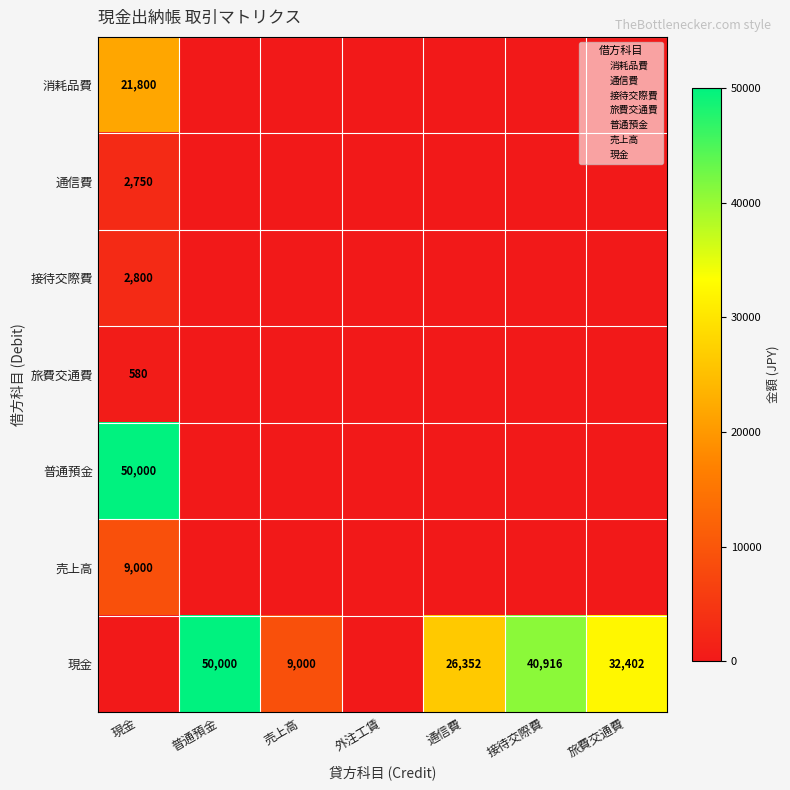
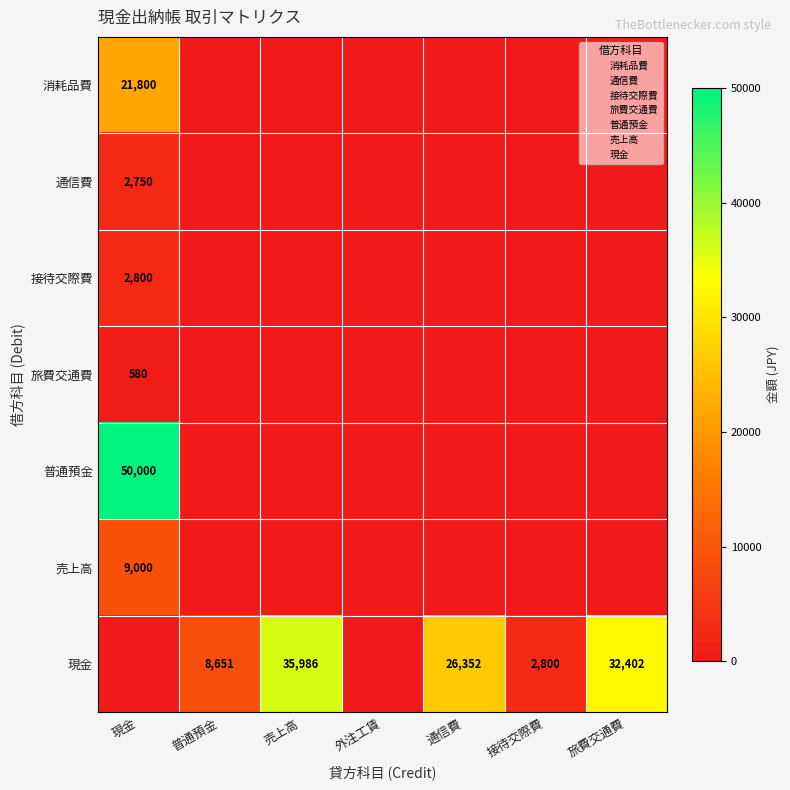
  {
    "消耗品費": {
      "現金": "21,800"
    },
    "通信費": {
      "現金": "2,750"
    },
    "接待交際費": {
      "現金": "2,800"
    },
    "旅費交通費": {
      "現金": "580"
    },
    "普通預金": {
      "現金": "50,000"
    },
    "売上高": {
      "現金": "9,000"
    },
    "現金": {
-     "普通預金": "50,000",
-     "売上高": "9,000",
+     "普通預金": "8,651",
+     "売上高": "35,986",
      "通信費": "26,352",
-     "接待交際費": "40,916",
+     "接待交際費": "2,800",
      "旅費交通費": "32,402"
    }
  }
